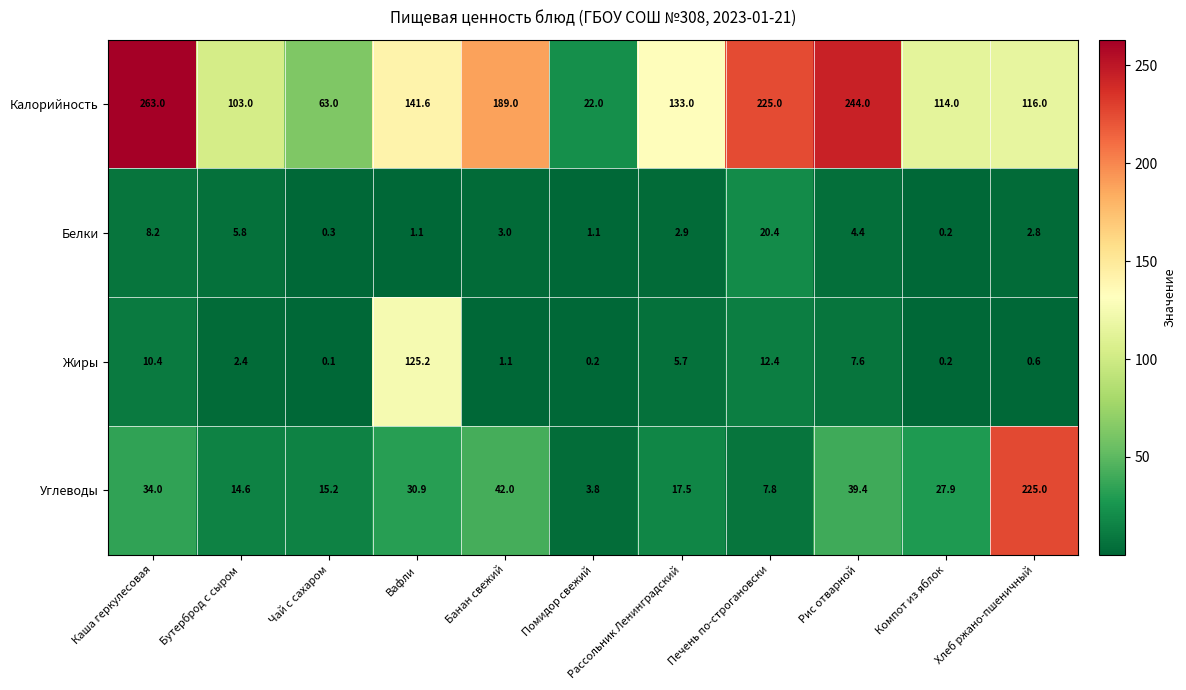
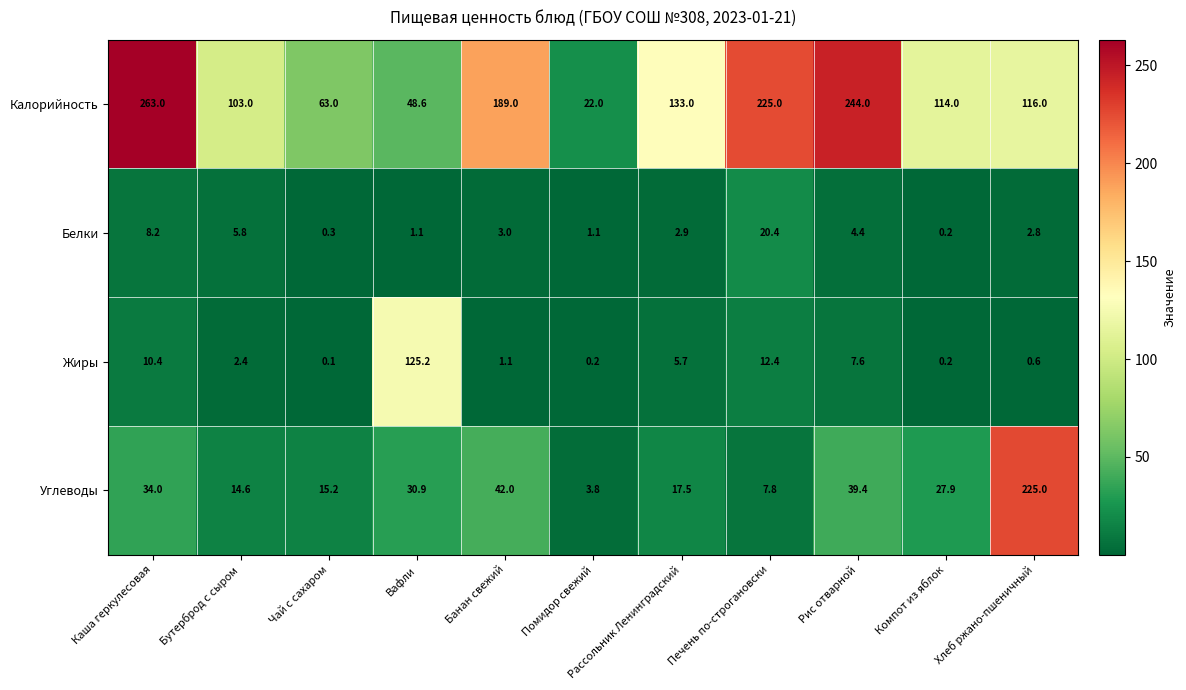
  {
    "Калорийность": {
      "Каша геркулесовая": 263.0,
      "Бутерброд с сыром": 103.0,
      "Чай с сахаром": 63.0,
-     "Вафли": 141.6,
+     "Вафли": 48.6,
      "Банан свежий": 189.0,
      "Помидор свежий": 22.0,
      "Рассольник Ленинградский": 133.0,
      "Печень по-строгановски": 225.0,
      "Рис отварной": 244.0,
      "Компот из яблок": 114.0,
      "Хлеб ржано-пшеничный": 116.0
    },
    "Белки": {
      "Каша геркулесовая": 8.2,
      "Бутерброд с сыром": 5.8,
      "Чай с сахаром": 0.3,
      "Вафли": 1.1,
      "Банан свежий": 3.0,
      "Помидор свежий": 1.1,
      "Рассольник Ленинградский": 2.9,
      "Печень по-строгановски": 20.4,
      "Рис отварной": 4.4,
      "Компот из яблок": 0.2,
      "Хлеб ржано-пшеничный": 2.8
    },
    "Жиры": {
      "Каша геркулесовая": 10.4,
      "Бутерброд с сыром": 2.4,
      "Чай с сахаром": 0.1,
      "Вафли": 125.2,
      "Банан свежий": 1.1,
      "Помидор свежий": 0.2,
      "Рассольник Ленинградский": 5.7,
      "Печень по-строгановски": 12.4,
      "Рис отварной": 7.6,
      "Компот из яблок": 0.2,
      "Хлеб ржано-пшеничный": 0.6
    },
    "Углеводы": {
      "Каша геркулесовая": 34.0,
      "Бутерброд с сыром": 14.6,
      "Чай с сахаром": 15.2,
      "Вафли": 30.9,
      "Банан свежий": 42.0,
      "Помидор свежий": 3.8,
      "Рассольник Ленинградский": 17.5,
      "Печень по-строгановски": 7.8,
      "Рис отварной": 39.4,
      "Компот из яблок": 27.9,
      "Хлеб ржано-пшеничный": 225.0
    }
  }
